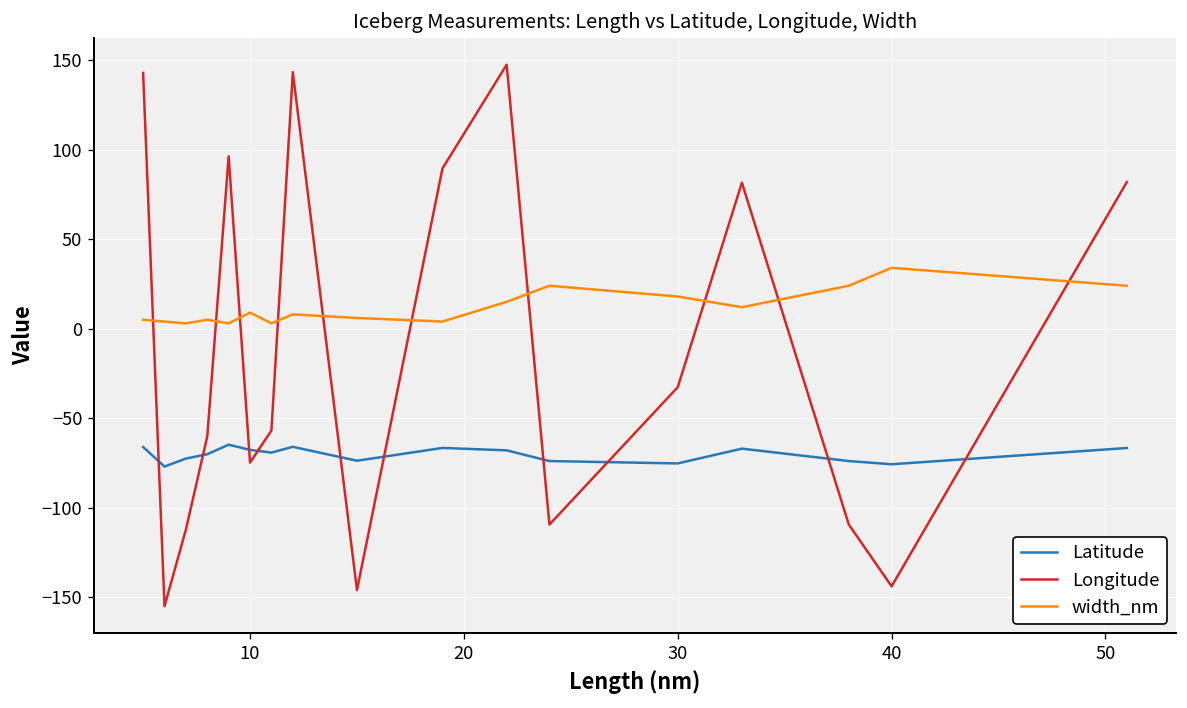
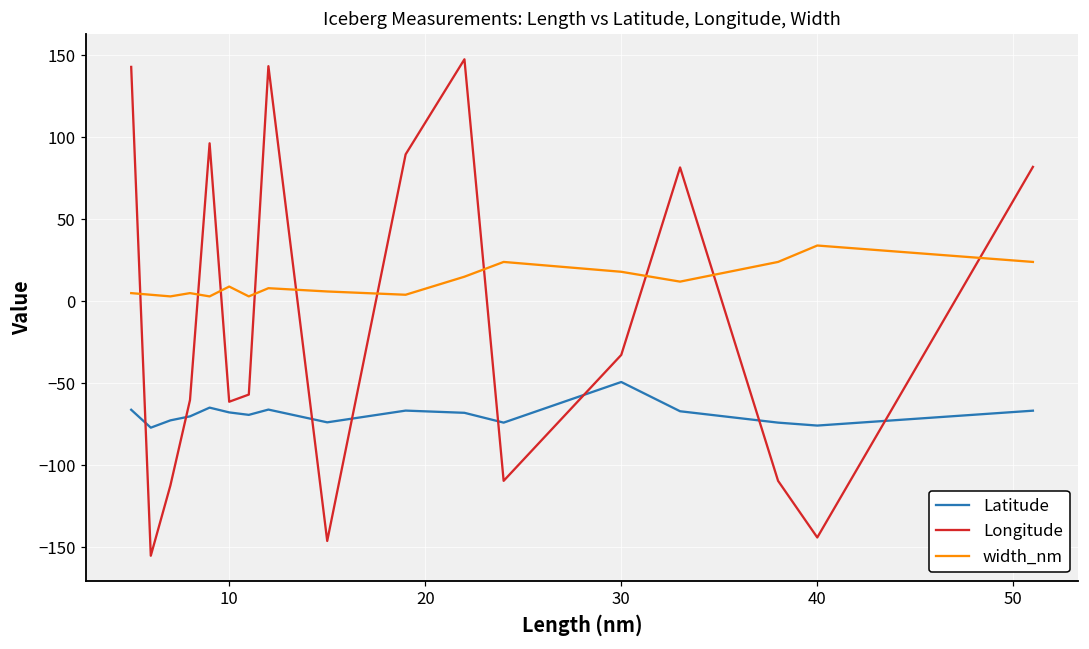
  {
    "Latitude": {
      "10": -68,
-     "30": -75,
+     "30": -49,
      "40": -76
    },
    "Longitude": {
-     "10": -75,
+     "10": -61,
      "30": -33,
      "40": -144
    },
    "width_nm": {
      "10": 9,
      "30": 18,
      "40": 34
    }
  }
